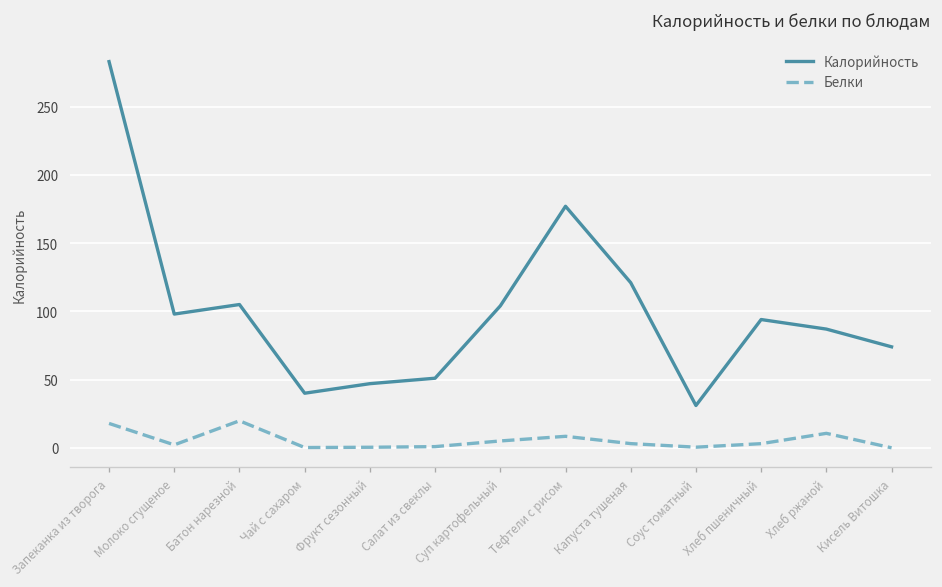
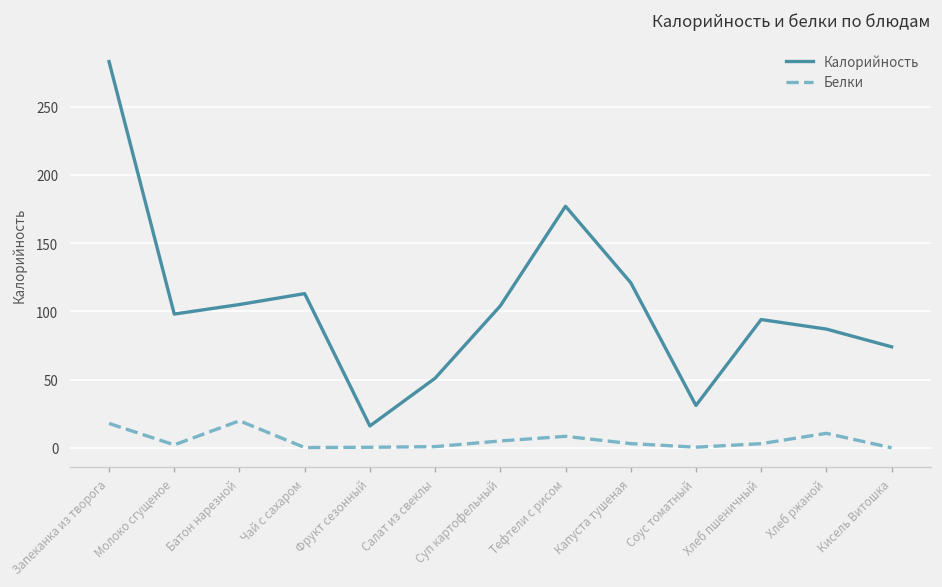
  {
    "Калорийность": {
      "Запеканка из творога": 283,
      "Молоко сгущеное": 98,
      "Батон нарезной": 105,
-     "Чай с сахаром": 40,
-     "Фрукт сезонный": 47,
+     "Чай с сахаром": 113,
+     "Фрукт сезонный": 16,
      "Салат из свеклы": 51,
      "Суп картофельный": 104,
      "Тефтели с рисом": 177,
      "Капуста тушеная": 121,
      "Соус томатный": 31,
      "Хлеб пшеничный": 94,
      "Хлеб ржаной": 87,
      "Кисель Витошка": 74
    },
    "Белки": {
      "Запеканка из творога": 18,
      "Молоко сгущеное": 2,
      "Батон нарезной": 20,
      "Чай с сахаром": 0,
      "Фрукт сезонный": 0,
      "Салат из свеклы": 1,
      "Суп картофельный": 5,
      "Тефтели с рисом": 8,
      "Капуста тушеная": 3,
      "Соус томатный": 0,
      "Хлеб пшеничный": 3,
      "Хлеб ржаной": 11,
      "Кисель Витошка": 0
    }
  }
